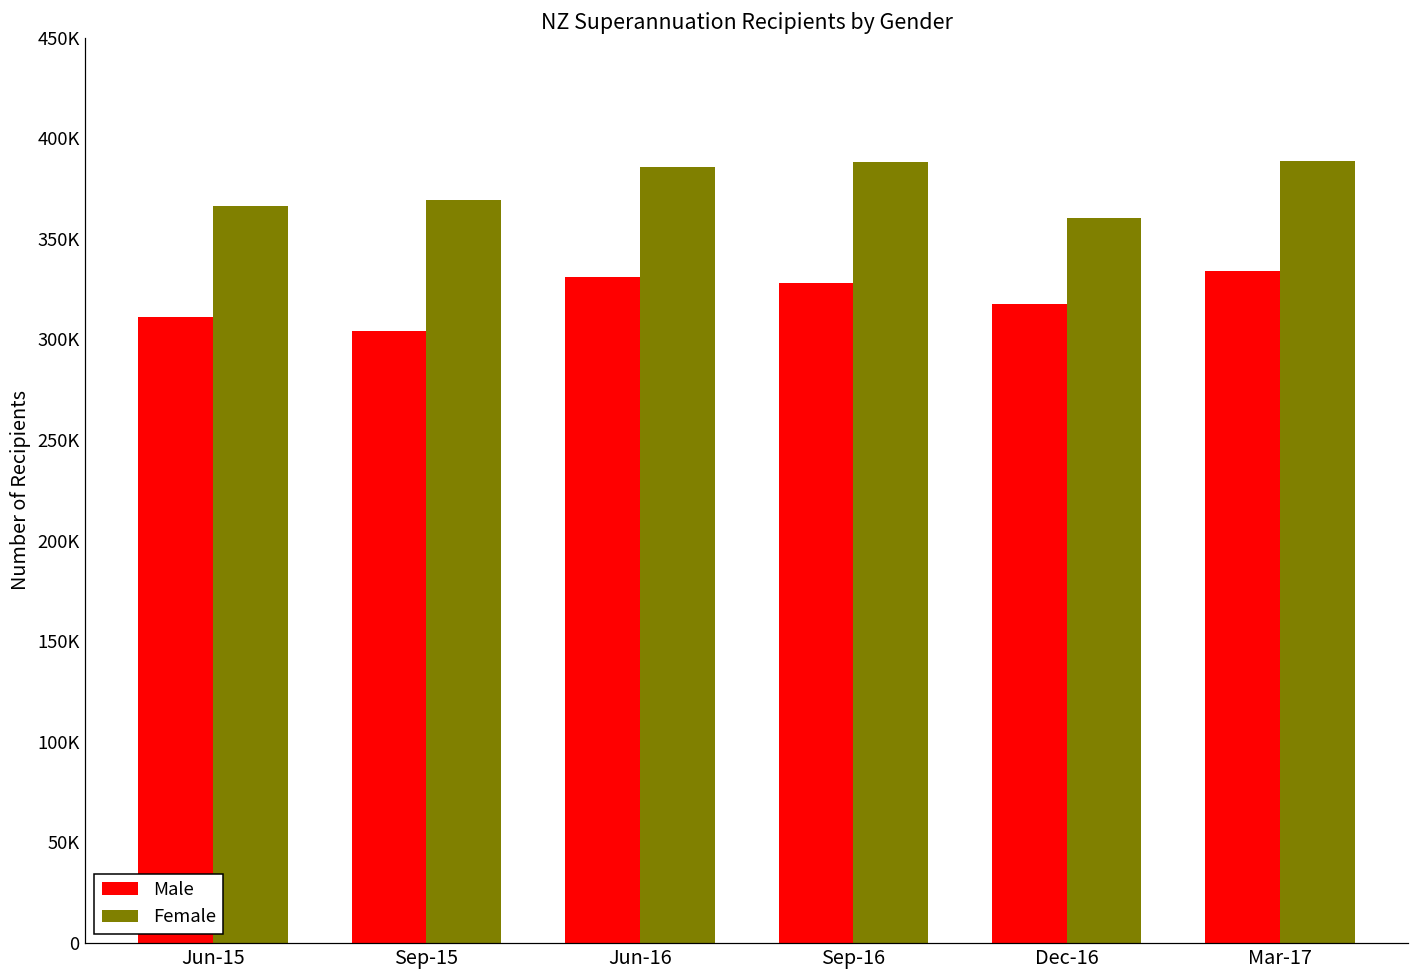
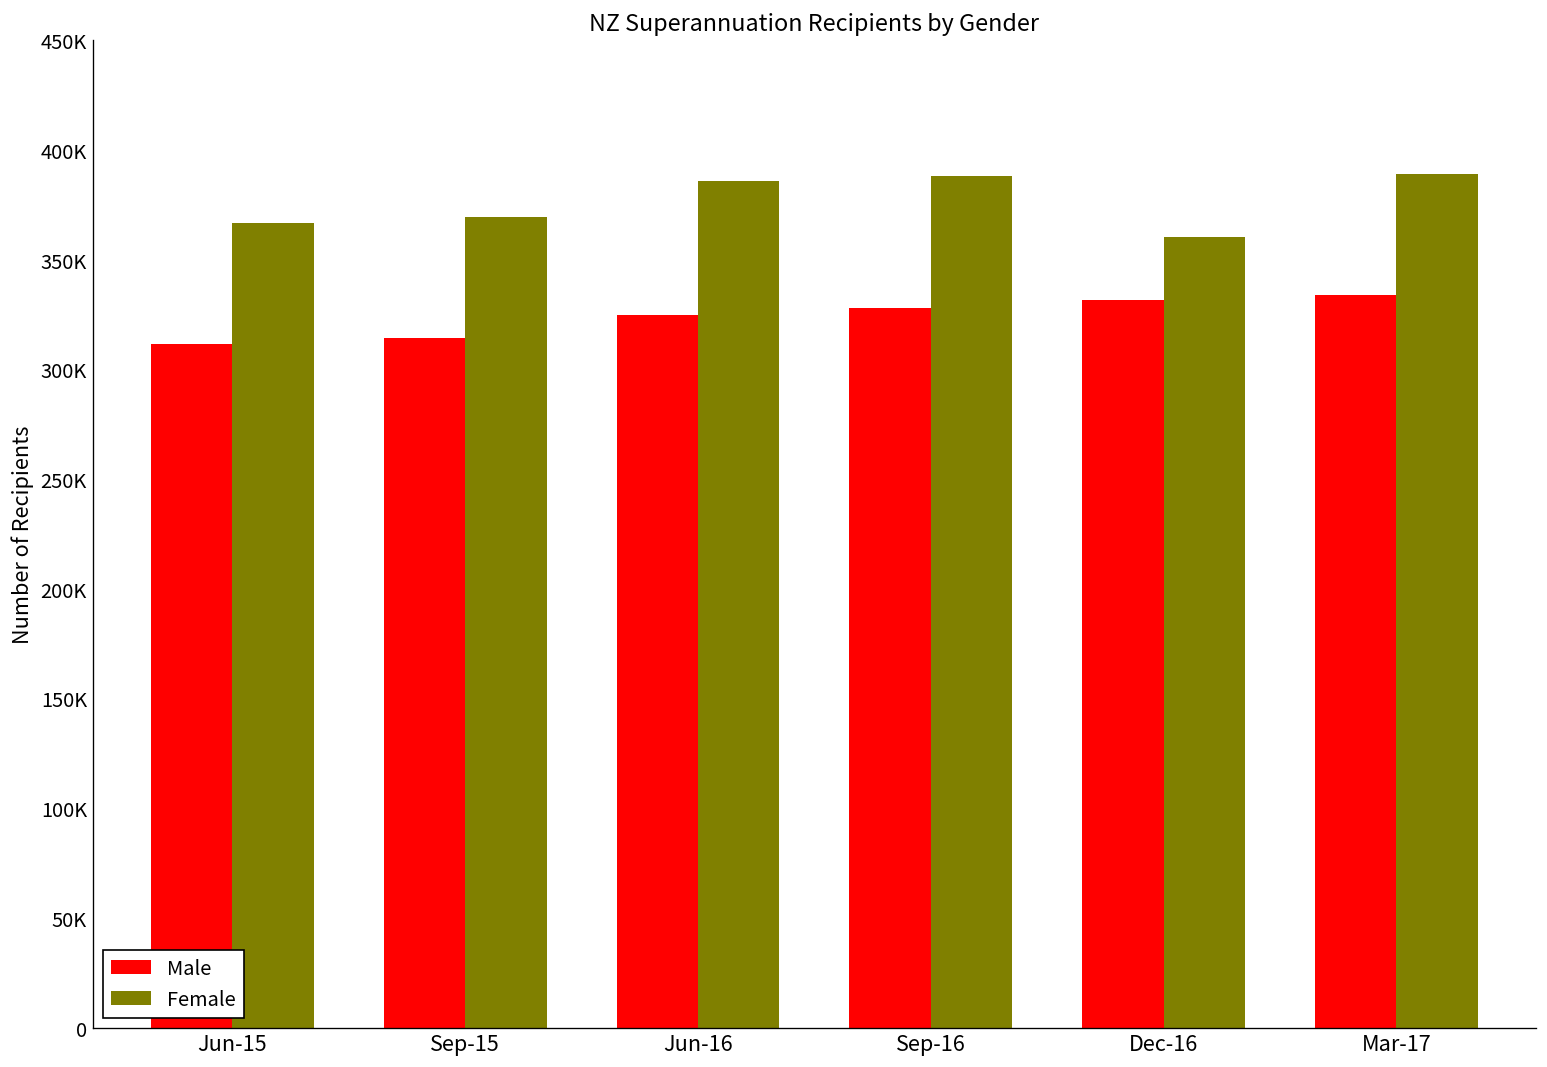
  {
    "Male": {
      "Jun-15": 311000,
-     "Sep-15": 304000,
-     "Jun-16": 331000,
+     "Sep-15": 314000,
+     "Jun-16": 325000,
      "Sep-16": 328000,
-     "Dec-16": 318000,
+     "Dec-16": 331000,
      "Mar-17": 334000
    },
    "Female": {
      "Jun-15": 367000,
      "Sep-15": 370000,
      "Jun-16": 386000,
      "Sep-16": 388000,
      "Dec-16": 360000,
      "Mar-17": 389000
    }
  }
